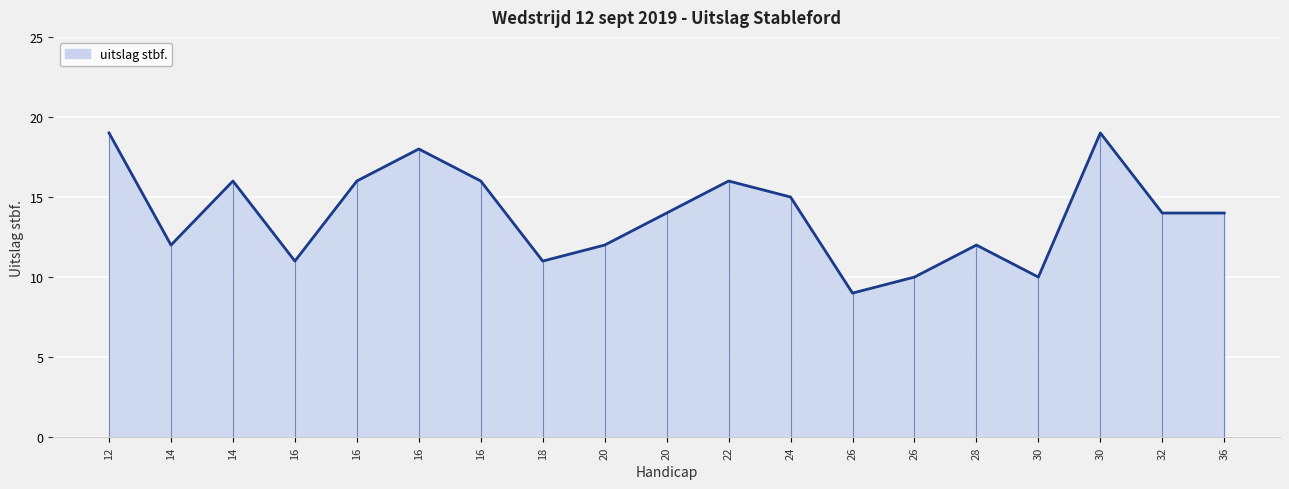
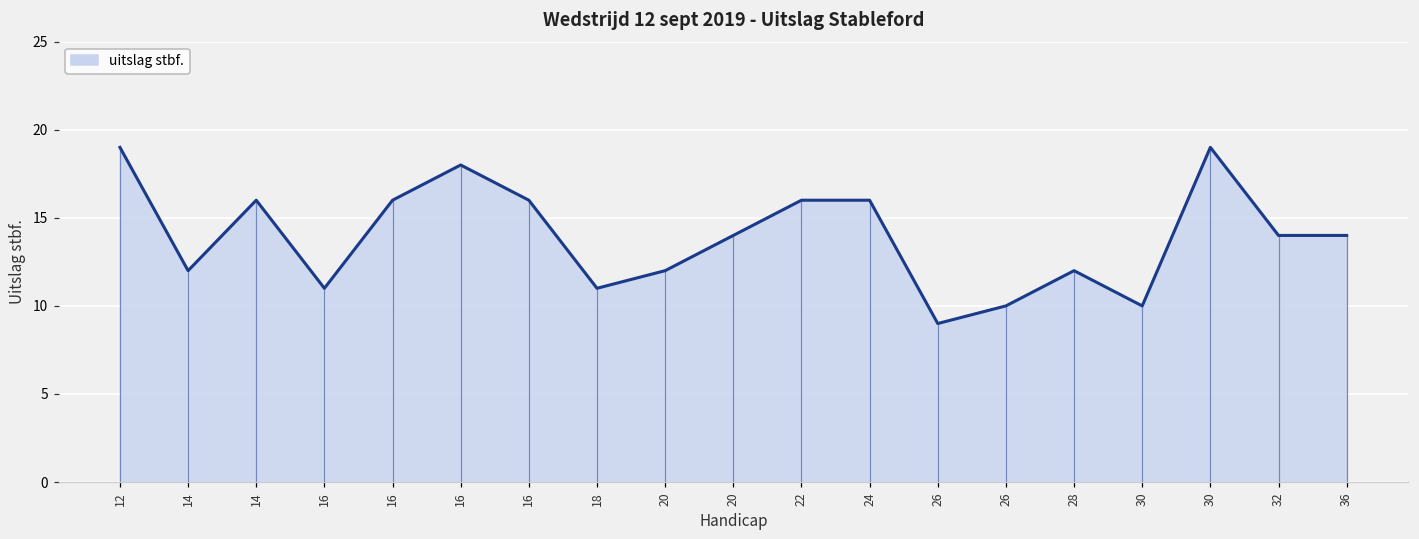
  {
    "12": 19,
    "18": 11,
    "22": 16,
-   "24": 15,
+   "24": 16,
    "28": 12,
    "32": 14,
    "36": 14
  }
